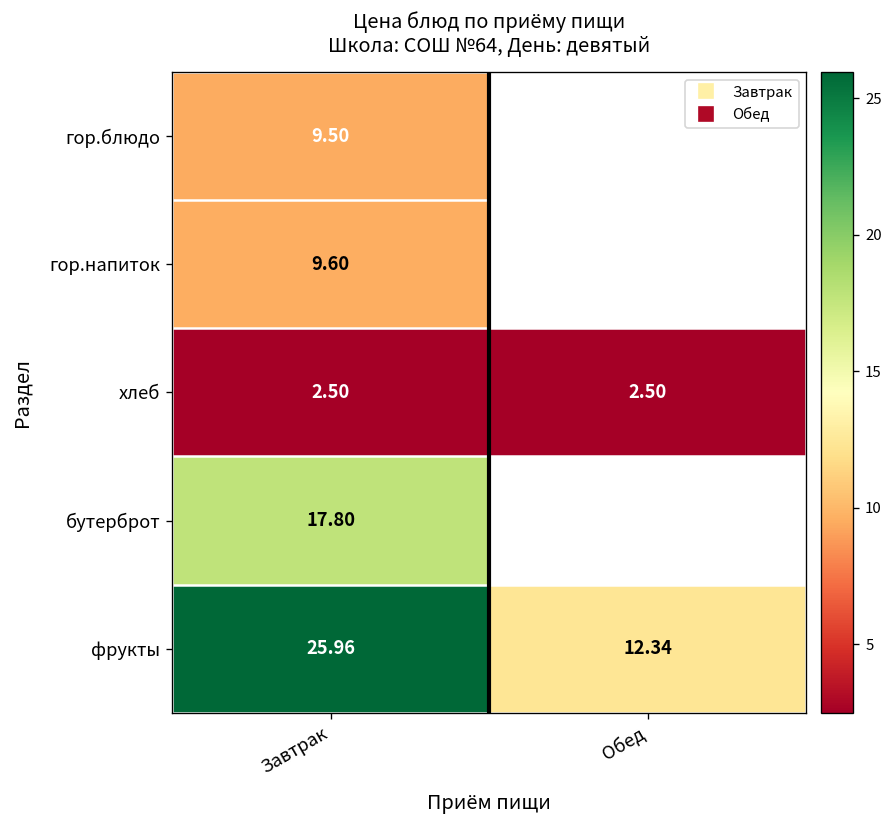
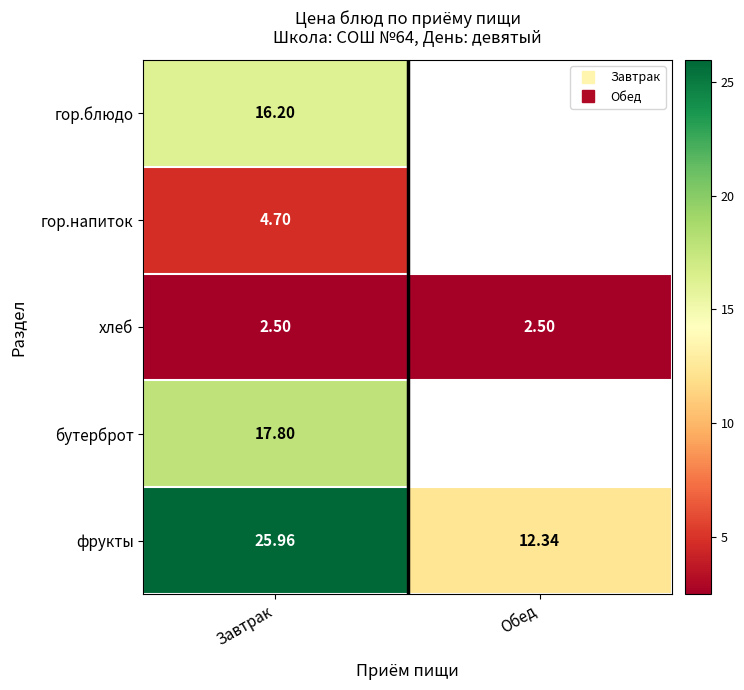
  {
    "гор.блюдо": {
-     "Завтрак": 9.50
+     "Завтрак": 16.20
    },
    "гор.напиток": {
-     "Завтрак": 9.60
+     "Завтрак": 4.70
    },
    "хлеб": {
      "Завтрак": 2.50,
      "Обед": 2.50
    },
    "бутерброт": {
      "Завтрак": 17.80
    },
    "фрукты": {
      "Завтрак": 25.96,
      "Обед": 12.34
    }
  }
